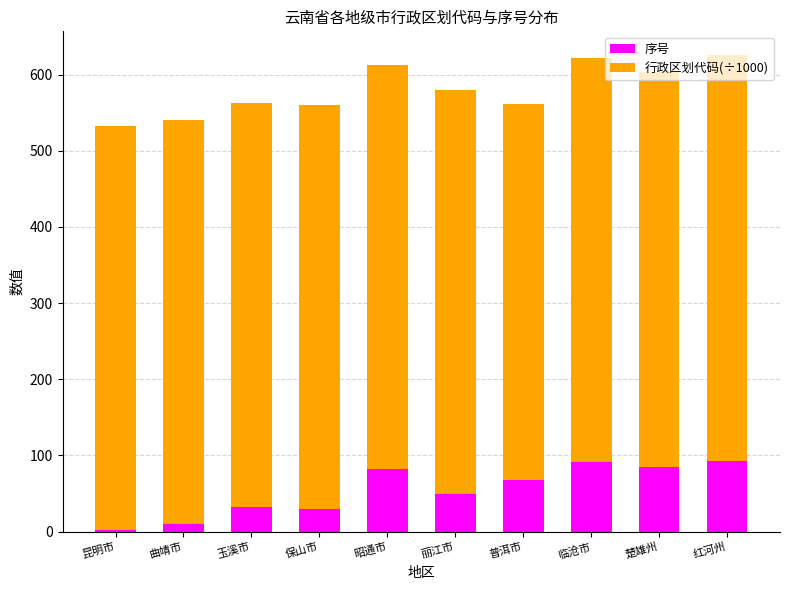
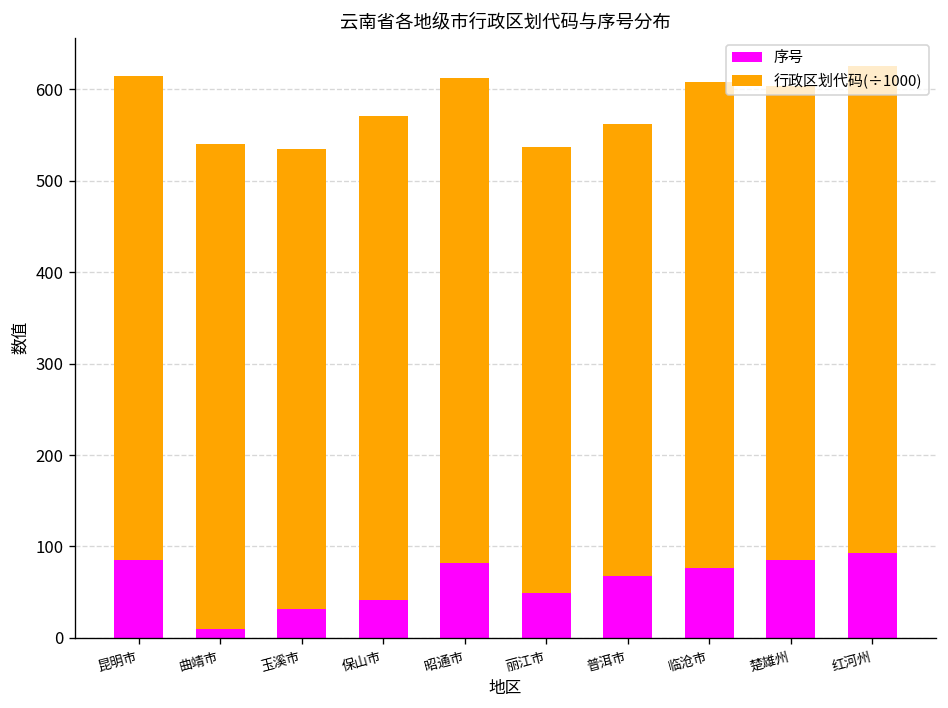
  {
    "序号": {
-     "昆明市": 0,
+     "昆明市": 90,
      "曲靖市": 10,
      "玉溪市": 30,
-     "保山市": 30,
+     "保山市": 40,
      "昭通市": 80,
      "丽江市": 50,
      "普洱市": 70,
-     "临沧市": 90,
+     "临沧市": 80,
      "楚雄州": 90,
      "红河州": 90
    },
    "行政区划代码(÷1000)": {
      "昆明市": 530,
      "曲靖市": 530,
-     "玉溪市": 530,
+     "玉溪市": 500,
      "保山市": 530,
      "昭通市": 530,
-     "丽江市": 530,
+     "丽江市": 490,
      "普洱市": 490,
      "临沧市": 530
    }
  }
